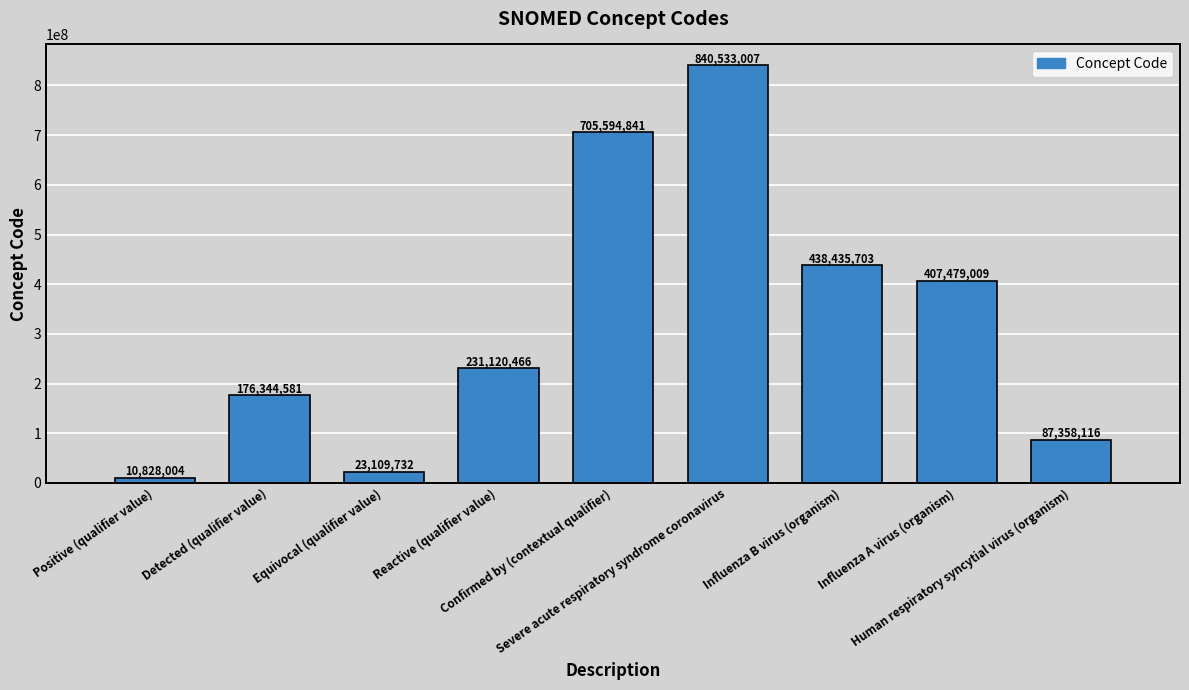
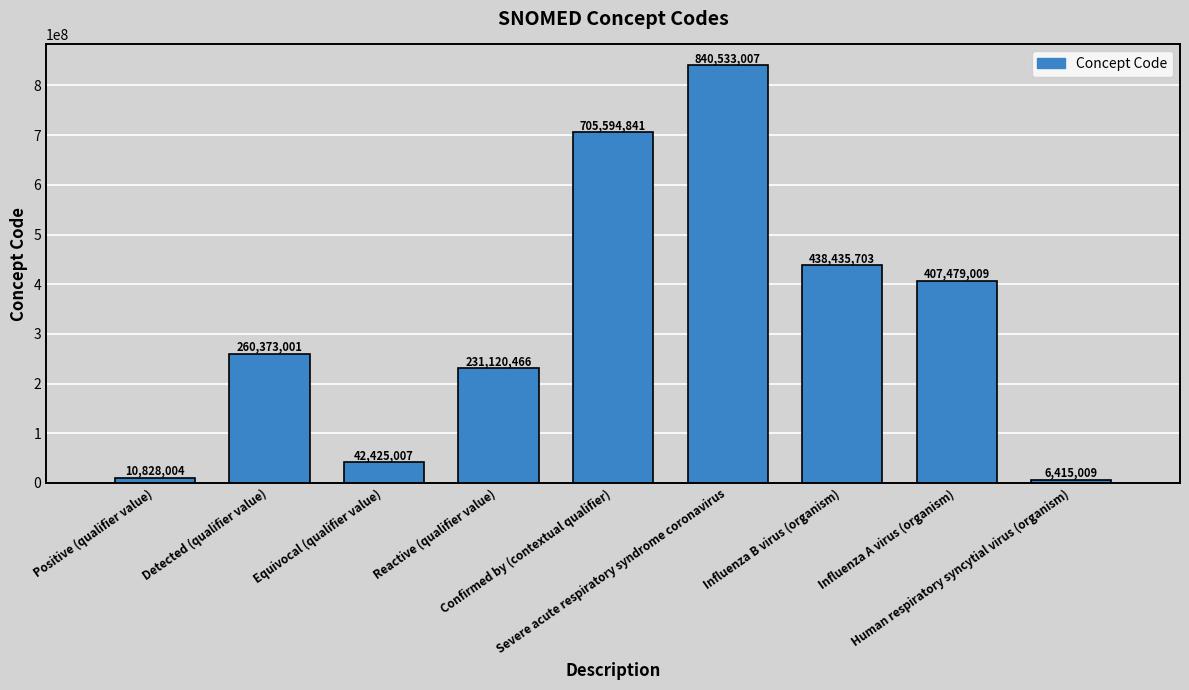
  {
    "Positive (qualifier value)": "10,828,004",
-   "Detected (qualifier value)": "176,344,581",
-   "Equivocal (qualifier value)": "23,109,732",
+   "Detected (qualifier value)": "260,373,001",
+   "Equivocal (qualifier value)": "42,425,007",
    "Reactive (qualifier value)": "231,120,466",
    "Confirmed by (contextual qualifier)": "705,594,841",
    "Severe acute respiratory syndrome coronavirus": "840,533,007",
    "Influenza B virus (organism)": "438,435,703",
    "Influenza A virus (organism)": "407,479,009",
-   "Human respiratory syncytial virus (organism)": "87,358,116"
+   "Human respiratory syncytial virus (organism)": "6,415,009"
  }
